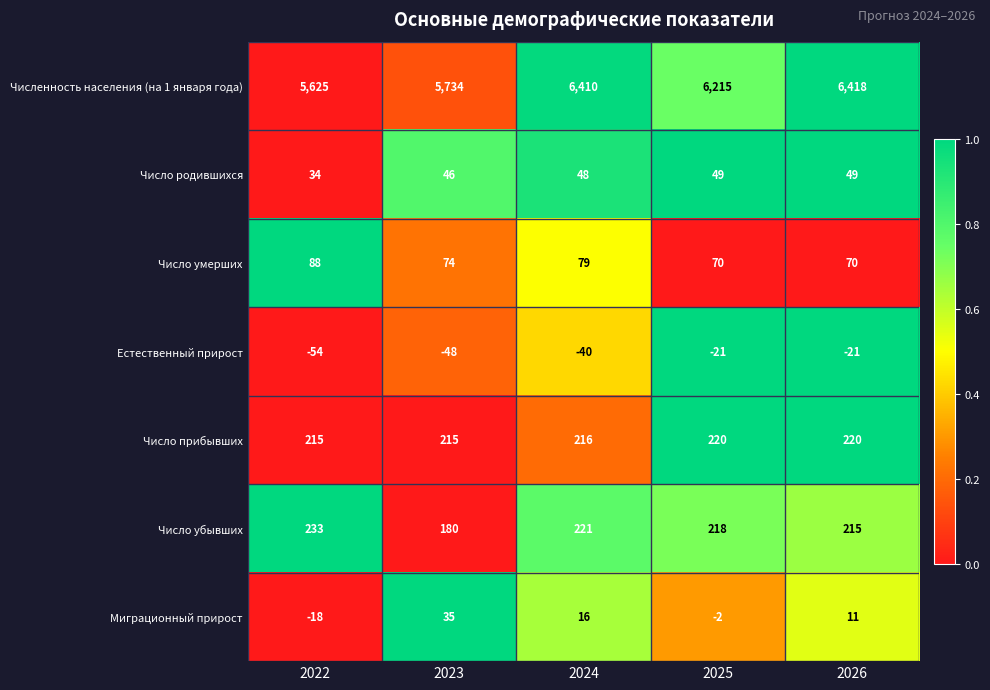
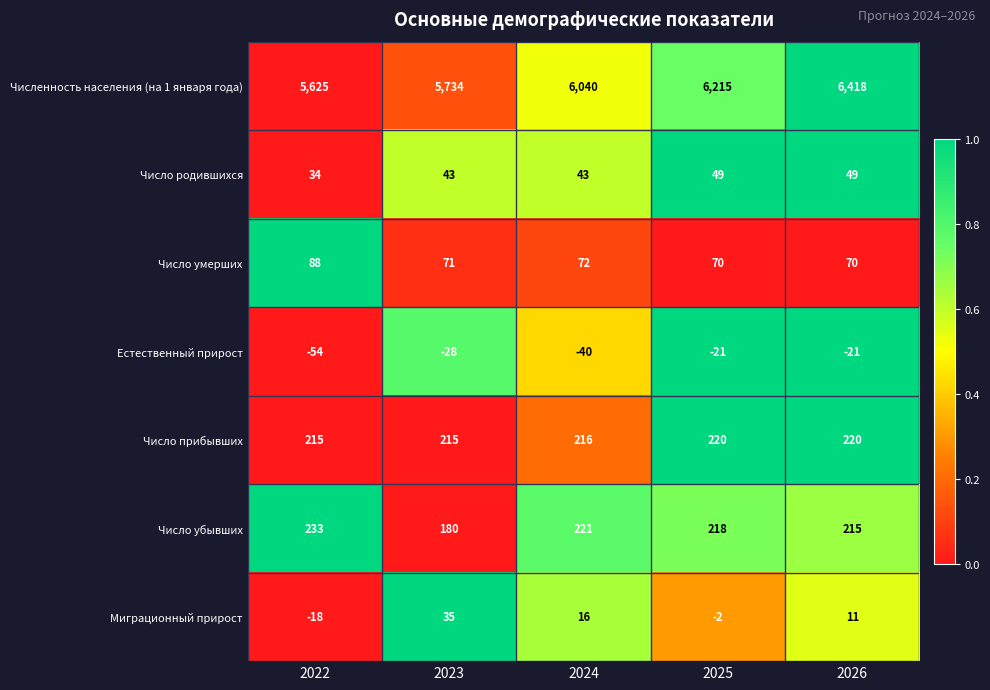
  {
    "Численность населения (на 1 января года)": {
      "2022": "5,625",
      "2023": "5,734",
-     "2024": "6,410",
+     "2024": "6,040",
      "2025": "6,215",
      "2026": "6,418"
    },
    "Число родившихся": {
      "2022": "34",
-     "2023": "46",
-     "2024": "48",
+     "2023": "43",
+     "2024": "43",
      "2025": "49",
      "2026": "49"
    },
    "Число умерших": {
      "2022": "88",
-     "2023": "74",
-     "2024": "79",
+     "2023": "71",
+     "2024": "72",
      "2025": "70",
      "2026": "70"
    },
    "Естественный прирост": {
      "2022": "-54",
-     "2023": "-48",
+     "2023": "-28",
      "2024": "-40",
      "2025": "-21",
      "2026": "-21"
    },
    "Число прибывших": {
      "2022": "215",
      "2023": "215",
      "2024": "216",
      "2025": "220",
      "2026": "220"
    },
    "Число убывших": {
      "2022": "233",
      "2023": "180",
      "2024": "221",
      "2025": "218",
      "2026": "215"
    },
    "Миграционный прирост": {
      "2022": "-18",
      "2023": "35",
      "2024": "16",
      "2025": "-2",
      "2026": "11"
    }
  }
